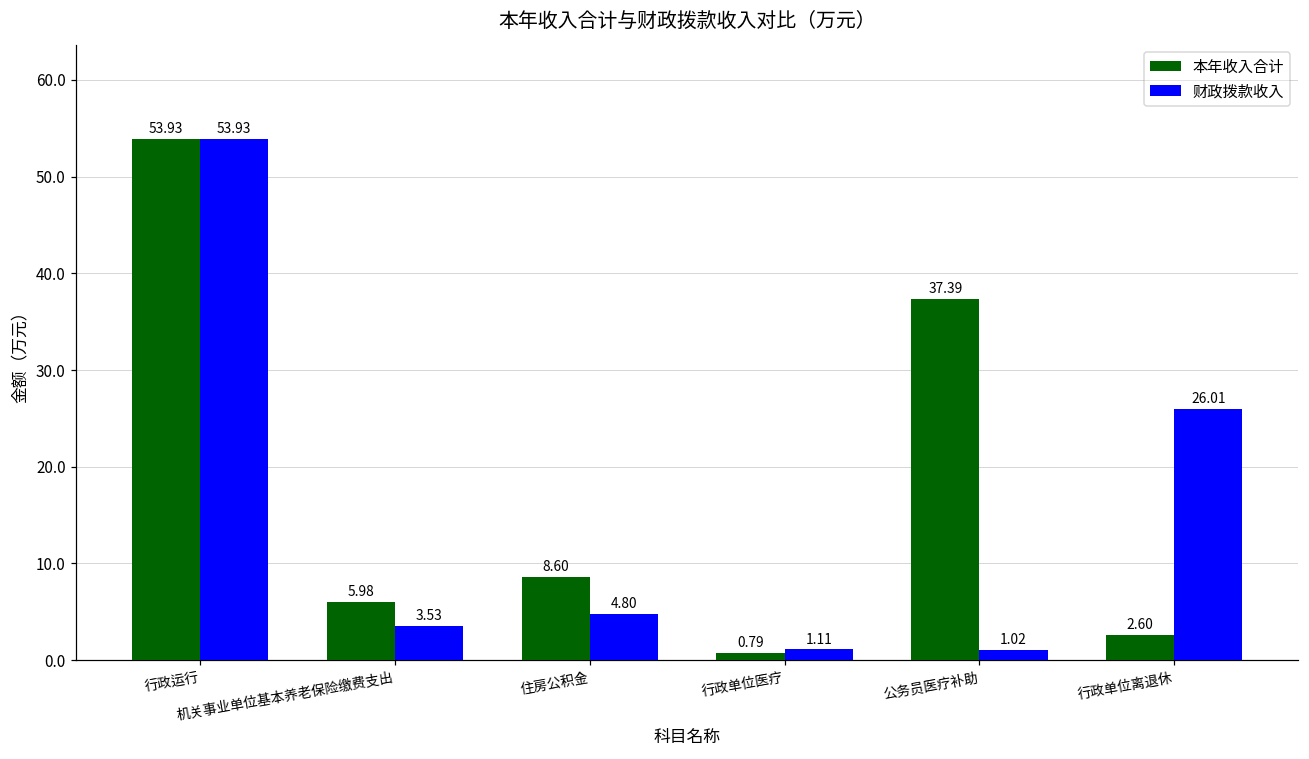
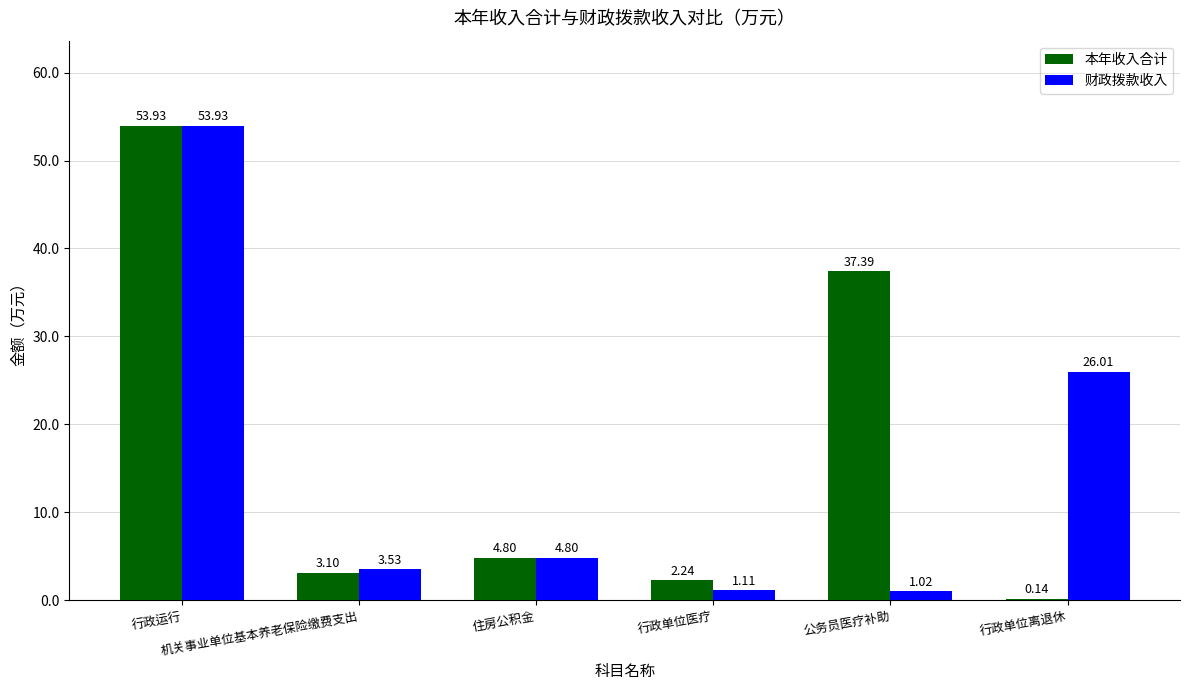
  {
    "本年收入合计": {
      "行政运行": 53.93,
-     "机关事业单位基本养老保险缴费支出": 5.98,
-     "住房公积金": 8.60,
-     "行政单位医疗": 0.79,
+     "机关事业单位基本养老保险缴费支出": 3.10,
+     "住房公积金": 4.80,
+     "行政单位医疗": 2.24,
      "公务员医疗补助": 37.39,
-     "行政单位离退休": 2.60
+     "行政单位离退休": 0.14
    },
    "财政拨款收入": {
      "行政运行": 53.93,
      "机关事业单位基本养老保险缴费支出": 3.53,
      "住房公积金": 4.80,
      "行政单位医疗": 1.11,
      "公务员医疗补助": 1.02,
      "行政单位离退休": 26.01
    }
  }
